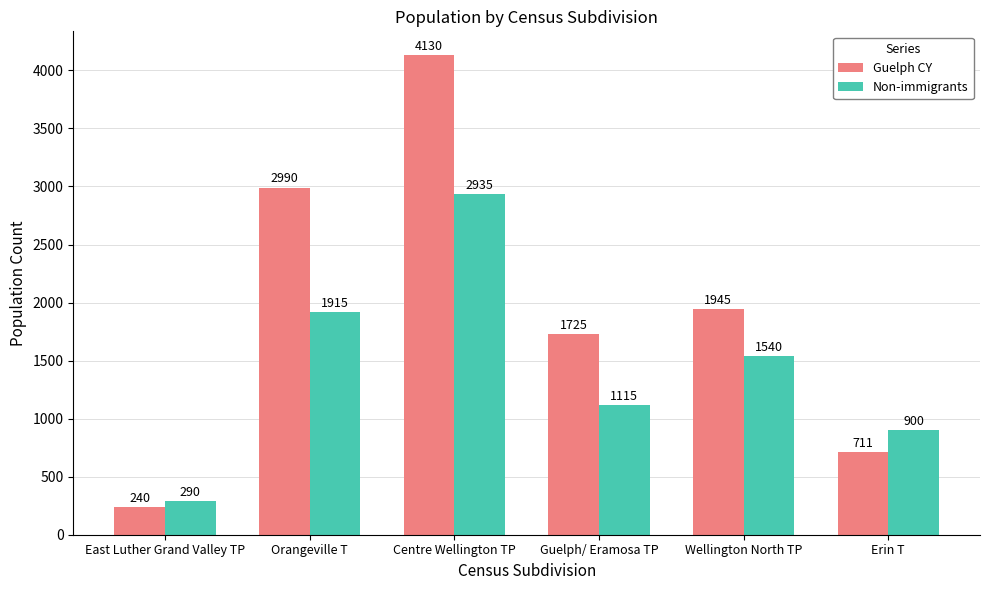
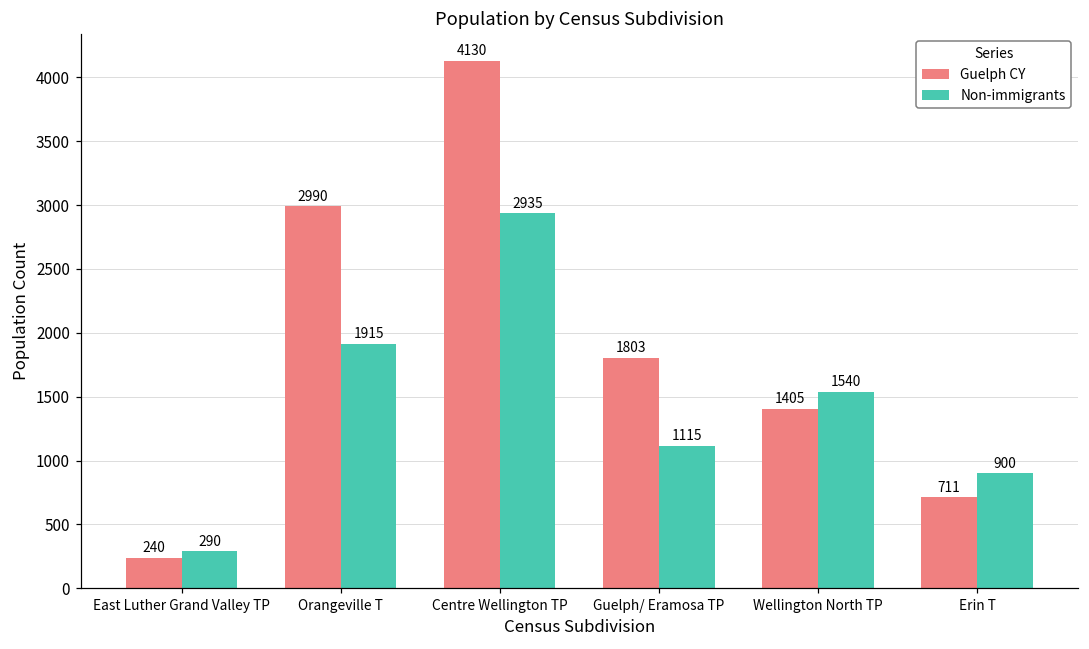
  {
    "Guelph CY": {
      "East Luther Grand Valley TP": 240,
      "Orangeville T": 2990,
      "Centre Wellington TP": 4130,
-     "Guelph/ Eramosa TP": 1725,
-     "Wellington North TP": 1945,
+     "Guelph/ Eramosa TP": 1803,
+     "Wellington North TP": 1405,
      "Erin T": 711
    },
    "Non-immigrants": {
      "East Luther Grand Valley TP": 290,
      "Orangeville T": 1915,
      "Centre Wellington TP": 2935,
      "Guelph/ Eramosa TP": 1115,
      "Wellington North TP": 1540,
      "Erin T": 900
    }
  }
